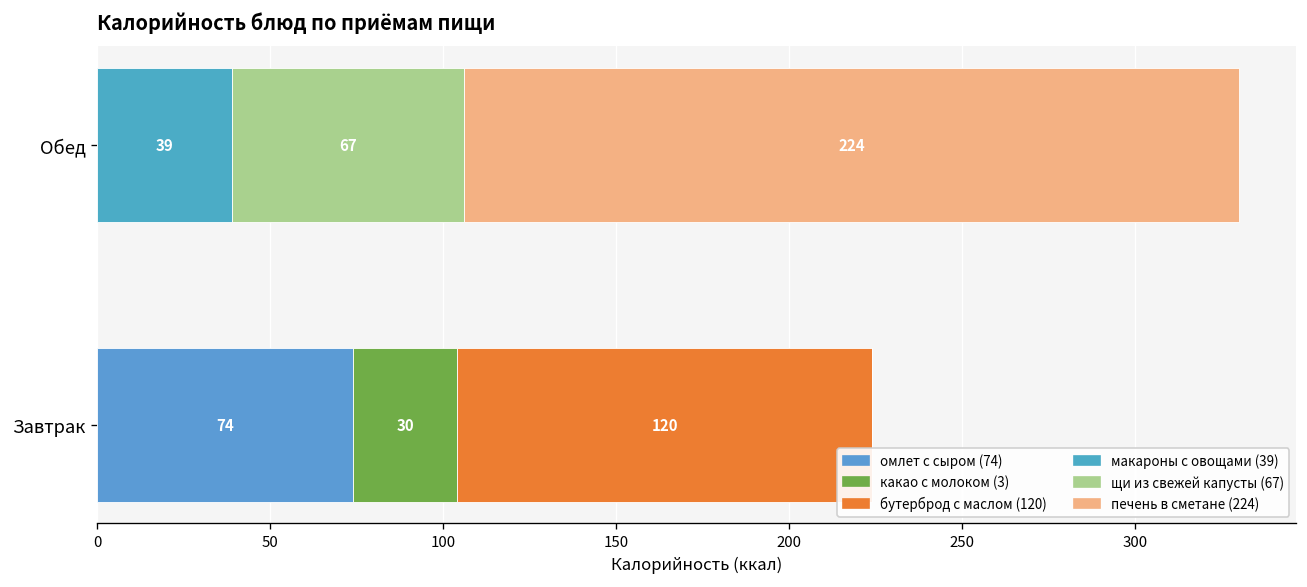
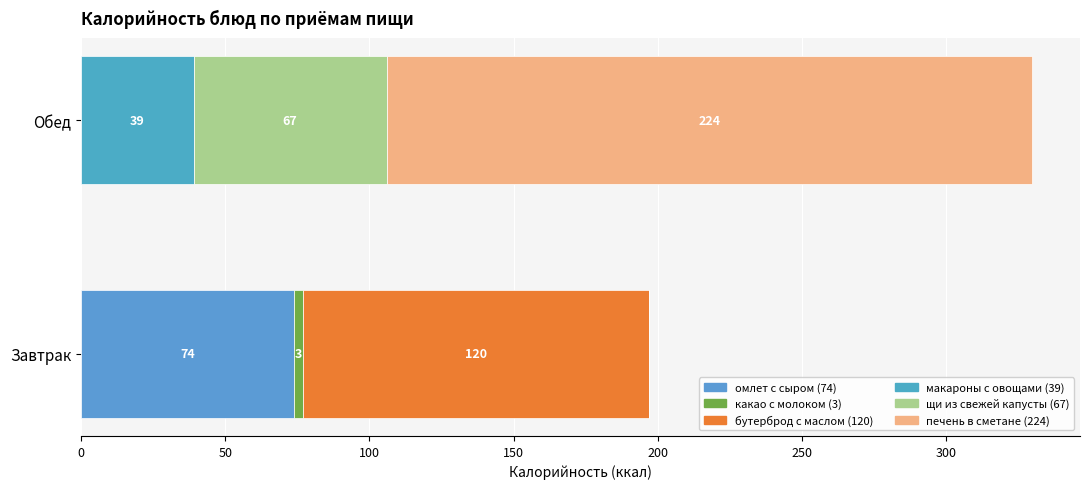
  {
    "какао с молоком (3)": {
-     "Завтрак": 30
+     "Завтрак": 3
    },
    "бутерброд с маслом (120)": {
      "Завтрак": 120
    },
    "щи из свежей капусты (67)": {
      "Обед": 67
    },
    "печень в сметане (224)": {
      "Обед": 224
    }
  }
